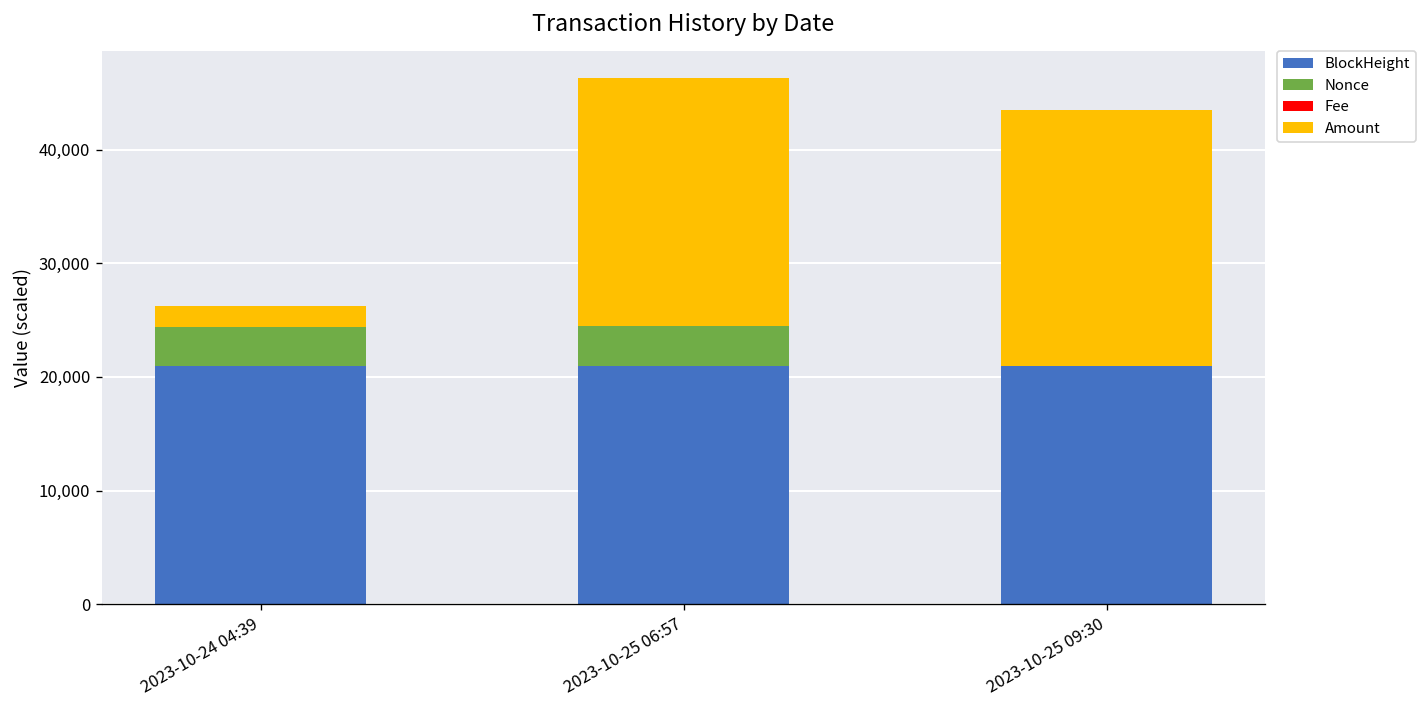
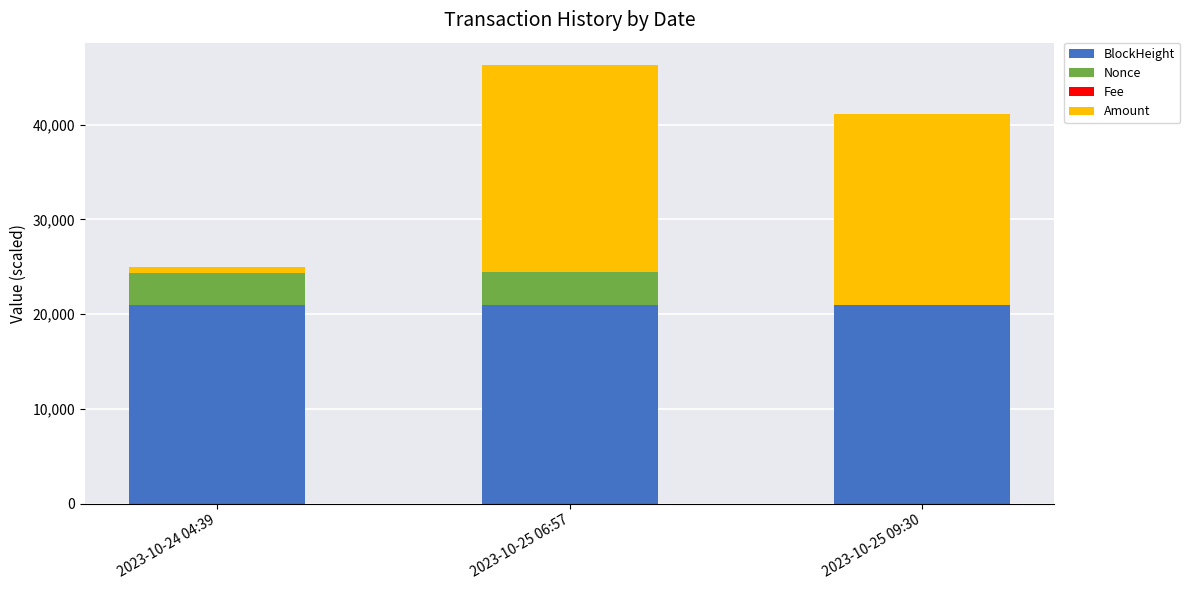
  {
    "BlockHeight": {
      "2023-10-24 04:39": "21,000",
      "2023-10-25 06:57": "21,000",
      "2023-10-25 09:30": "21,000"
    },
    "Fee": {
      "2023-10-24 04:39": "3,000",
      "2023-10-25 06:57": "3,000",
      "2023-10-25 09:30": "0"
    },
    "Amount": {
-     "2023-10-24 04:39": "2,000",
+     "2023-10-24 04:39": "1,000",
      "2023-10-25 06:57": "22,000",
-     "2023-10-25 09:30": "22,000"
+     "2023-10-25 09:30": "20,000"
    }
  }
